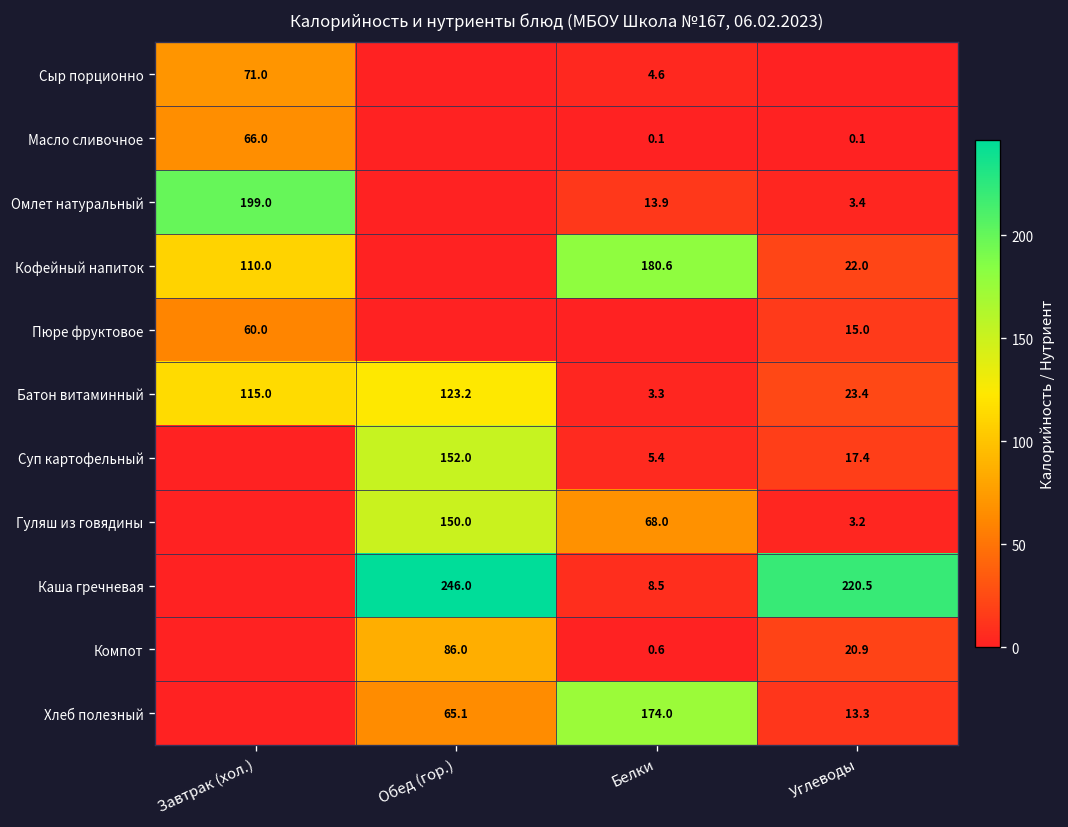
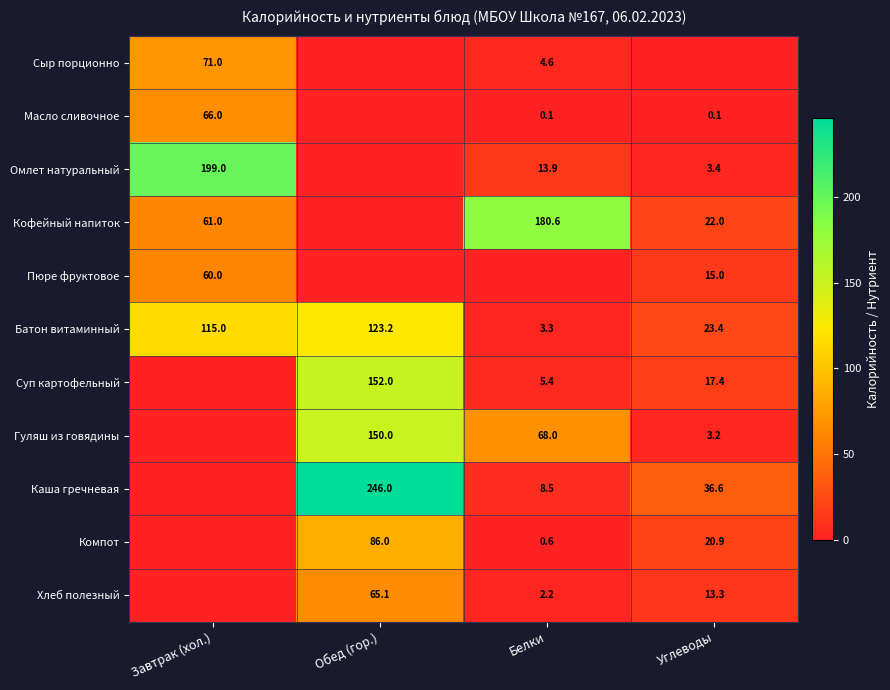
  {
    "Сыр порционно": {
      "Завтрак (хол.)": 71.0,
      "Белки": 4.6
    },
    "Масло сливочное": {
      "Завтрак (хол.)": 66.0,
      "Белки": 0.1,
      "Углеводы": 0.1
    },
    "Омлет натуральный": {
      "Завтрак (хол.)": 199.0,
      "Белки": 13.9,
      "Углеводы": 3.4
    },
    "Кофейный напиток": {
-     "Завтрак (хол.)": 110.0,
+     "Завтрак (хол.)": 61.0,
      "Белки": 180.6,
      "Углеводы": 22.0
    },
    "Пюре фруктовое": {
      "Завтрак (хол.)": 60.0,
      "Углеводы": 15.0
    },
    "Батон витаминный": {
      "Завтрак (хол.)": 115.0,
      "Обед (гор.)": 123.2,
      "Белки": 3.3,
      "Углеводы": 23.4
    },
    "Суп картофельный": {
      "Обед (гор.)": 152.0,
      "Белки": 5.4,
      "Углеводы": 17.4
    },
    "Гуляш из говядины": {
      "Обед (гор.)": 150.0,
      "Белки": 68.0,
      "Углеводы": 3.2
    },
    "Каша гречневая": {
      "Обед (гор.)": 246.0,
      "Белки": 8.5,
-     "Углеводы": 220.5
+     "Углеводы": 36.6
    },
    "Компот": {
      "Обед (гор.)": 86.0,
      "Белки": 0.6,
      "Углеводы": 20.9
    },
    "Хлеб полезный": {
      "Обед (гор.)": 65.1,
-     "Белки": 174.0,
+     "Белки": 2.2,
      "Углеводы": 13.3
    }
  }
